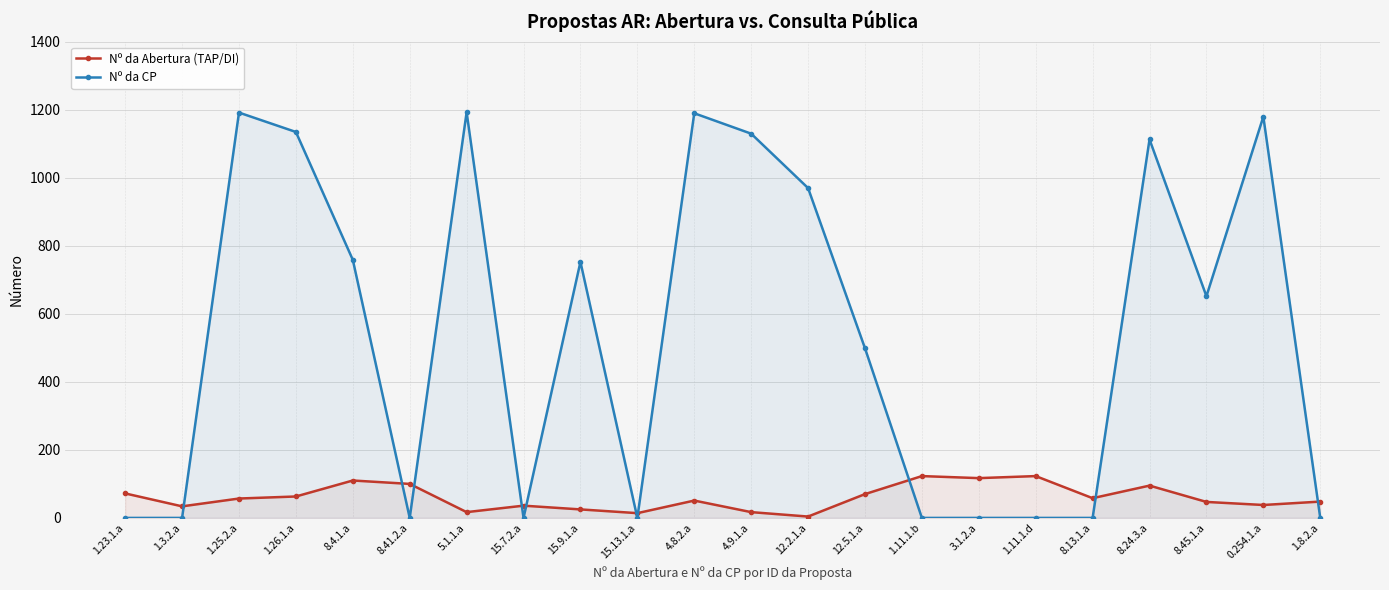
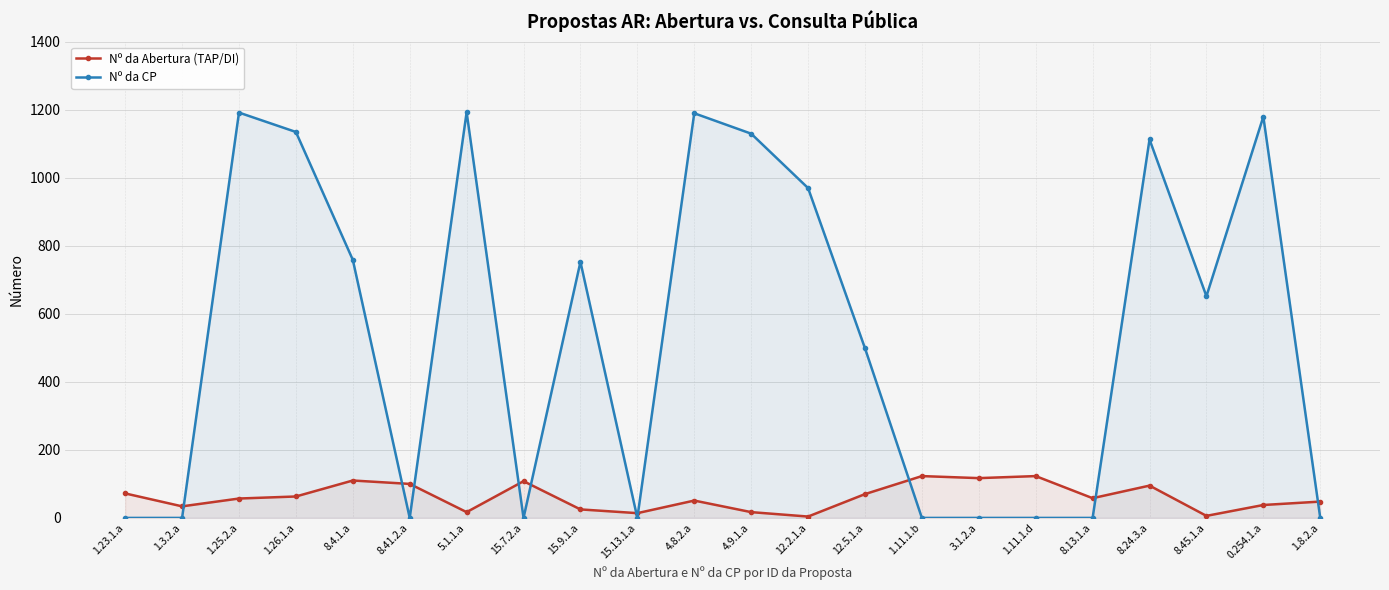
  {
    "Nº da Abertura (TAP/DI)": {
      "1.23.1.a": 70,
      "1.3.2.a": 30,
      "1.25.2.a": 60,
      "1.26.1.a": 60,
      "8.4.1.a": 110,
      "8.41.2.a": 100,
      "5.1.1.a": 20,
-     "15.7.2.a": 40,
+     "15.7.2.a": 110,
      "15.9.1.a": 30,
      "15.13.1.a": 10,
      "4.8.2.a": 50,
      "4.9.1.a": 20,
      "12.2.1.a": 0,
      "12.5.1.a": 70,
      "1.11.1.b": 120,
      "3.1.2.a": 120,
      "1.11.1.d": 120,
      "8.13.1.a": 60,
      "8.24.3.a": 100,
-     "8.45.1.a": 50,
+     "8.45.1.a": 10,
      "0.254.1.a": 40,
      "1.8.2.a": 50
    },
    "Nº da CP": {
      "1.23.1.a": 0,
      "1.3.2.a": 0,
      "1.25.2.a": 1190,
      "1.26.1.a": 1140,
      "8.4.1.a": 760,
      "8.41.2.a": 0,
      "5.1.1.a": 1190,
      "15.7.2.a": 0,
      "15.9.1.a": 750,
      "15.13.1.a": 0,
      "4.8.2.a": 1190,
      "4.9.1.a": 1130,
      "12.2.1.a": 970,
      "12.5.1.a": 500,
      "1.11.1.b": 0,
      "3.1.2.a": 0,
      "1.11.1.d": 0,
      "8.13.1.a": 0,
      "8.24.3.a": 1110,
      "8.45.1.a": 650,
      "0.254.1.a": 1180,
      "1.8.2.a": 0
    }
  }
